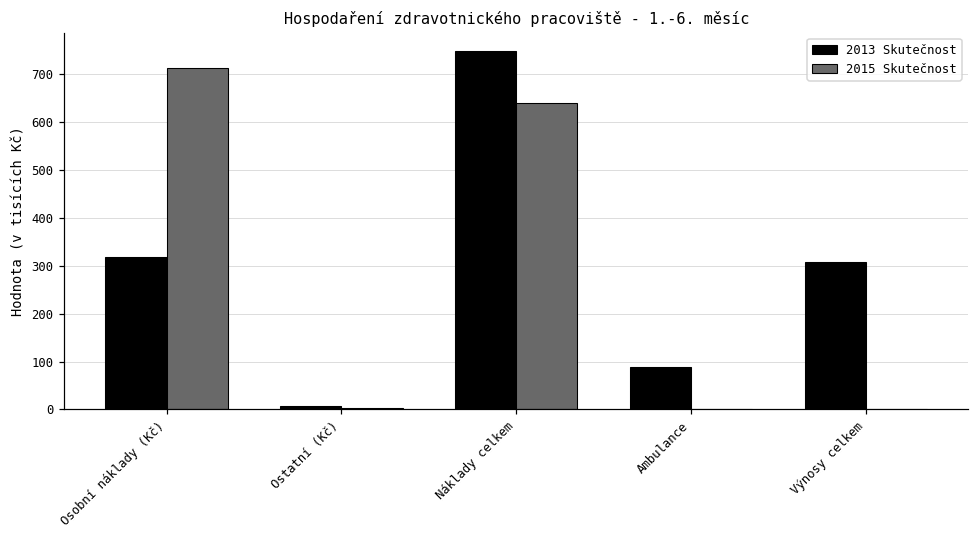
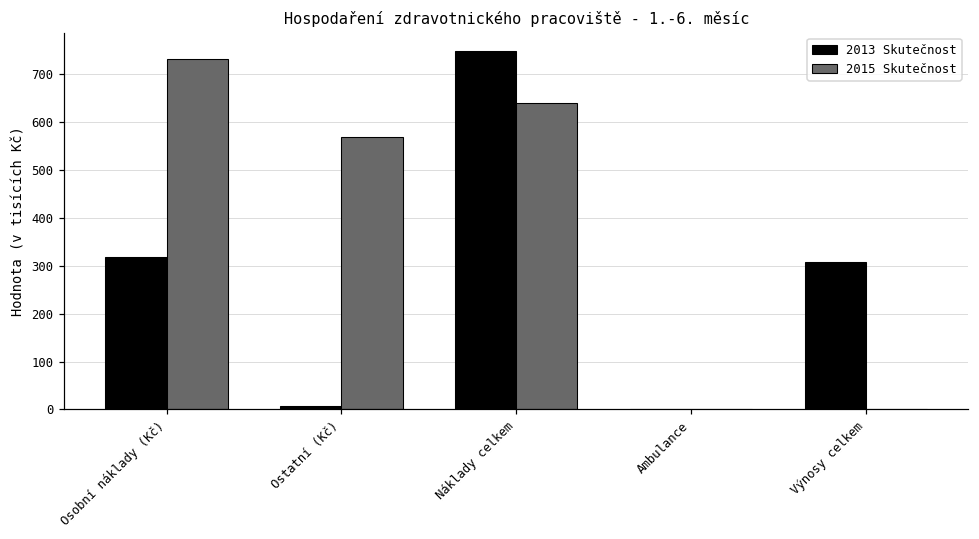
  {
    "2013 Skutečnost": {
      "Osobní náklady (Kč)": 320,
      "Ostatní (Kč)": 10,
      "Náklady celkem": 750,
-     "Ambulance": 90,
+     "Ambulance": 0,
      "Výnosy celkem": 310
    },
    "2015 Skutečnost": {
-     "Osobní náklady (Kč)": 710,
-     "Ostatní (Kč)": 0,
+     "Osobní náklady (Kč)": 730,
+     "Ostatní (Kč)": 570,
      "Náklady celkem": 640,
      "Ambulance": 0,
      "Výnosy celkem": 0
    }
  }
